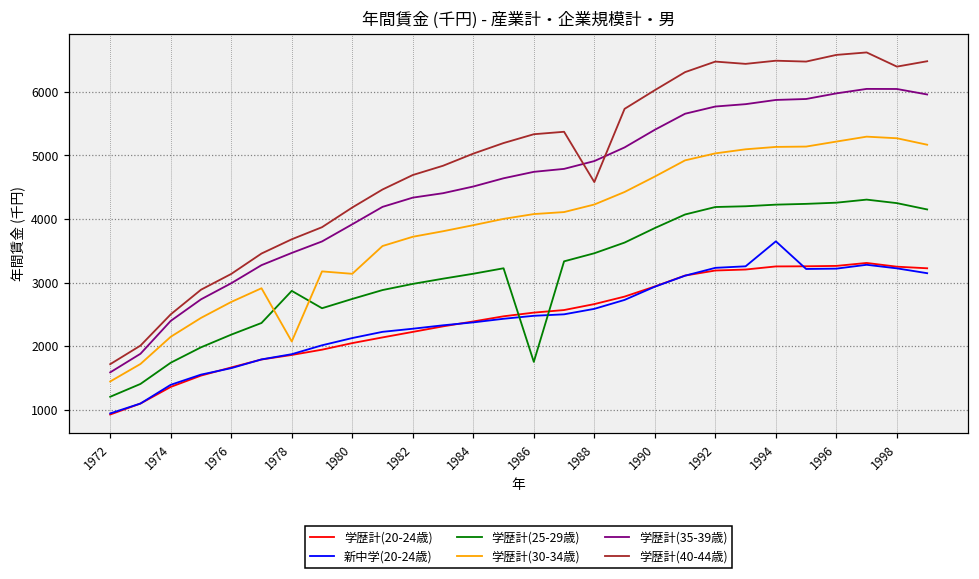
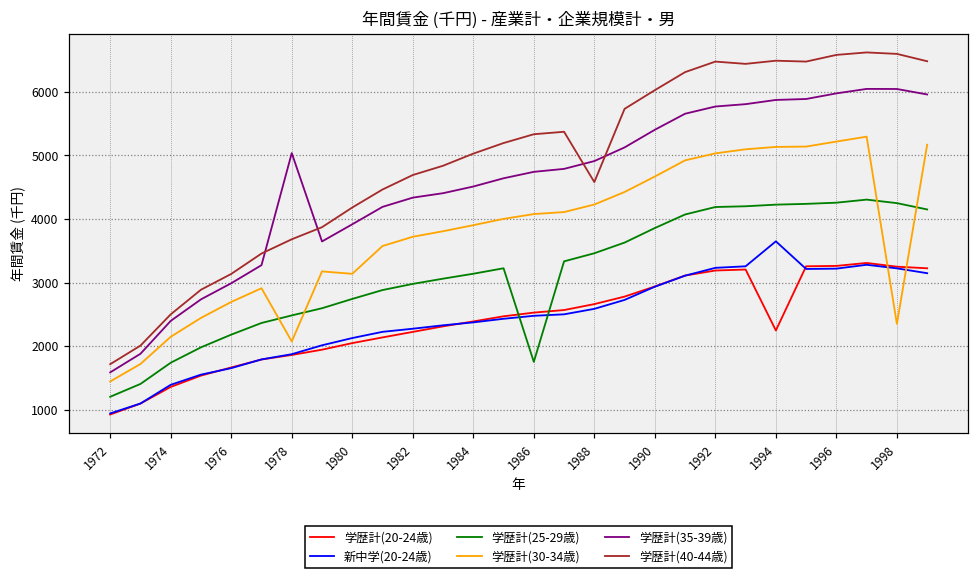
  {
    "学歴計(20-24歳)": {
      "1980": 2000,
      "1982": 2200,
      "1986": 2500,
      "1988": 2700,
-     "1994": 3300
+     "1994": 2200
    },
    "新中学(20-24歳)": {
      "1980": 2100,
      "1982": 2300,
      "1986": 2500,
      "1988": 2600,
      "1994": 3600
    },
    "学歴計(25-29歳)": {
      "1972": 1200,
      "1974": 1700,
      "1976": 2200,
-     "1978": 2900,
+     "1978": 2500,
      "1980": 2700,
      "1982": 3000,
      "1984": 3100,
      "1986": 1800,
      "1988": 3500,
      "1990": 3900,
      "1992": 4200,
      "1994": 4200,
      "1996": 4300,
      "1998": 4200
    },
    "学歴計(30-34歳)": {
      "1972": 1400,
      "1974": 2100,
      "1976": 2700,
      "1978": 2100,
      "1980": 3100,
      "1982": 3700,
      "1984": 3900,
      "1986": 4100,
      "1988": 4200,
      "1990": 4700,
      "1992": 5000,
      "1994": 5100,
      "1996": 5200,
-     "1998": 5300
+     "1998": 2300
    },
    "学歴計(35-39歳)": {
      "1972": 1600,
      "1974": 2400,
      "1976": 3000,
-     "1978": 3500,
+     "1978": 5000,
      "1980": 3900,
      "1982": 4300,
      "1984": 4500,
      "1986": 4700,
      "1988": 4900,
      "1990": 5400,
      "1992": 5800,
      "1994": 5900,
      "1996": 6000,
      "1998": 6000
    },
    "学歴計(40-44歳)": {
      "1972": 1700,
      "1974": 2500,
      "1976": 3100,
      "1978": 3700,
      "1980": 4200,
      "1982": 4700,
      "1984": 5000,
      "1986": 5300,
      "1988": 4600,
      "1990": 6000,
      "1992": 6500,
      "1994": 6500,
      "1996": 6600,
-     "1998": 6400
+     "1998": 6600
    }
  }
